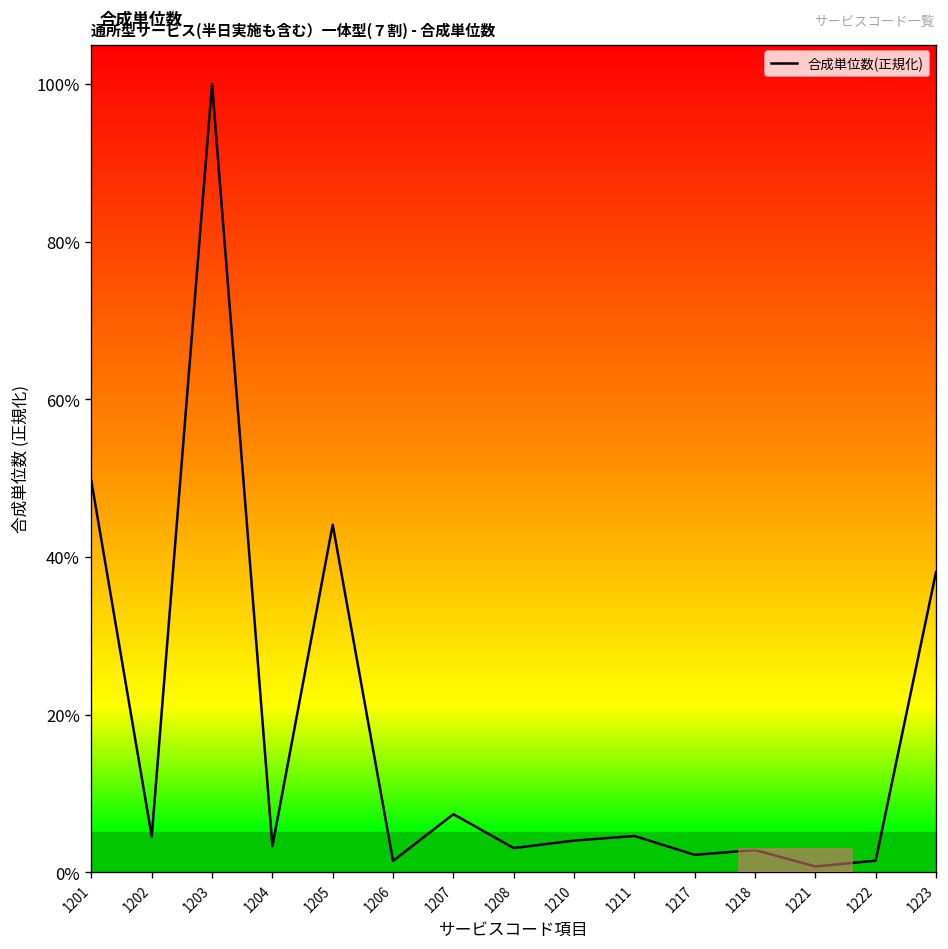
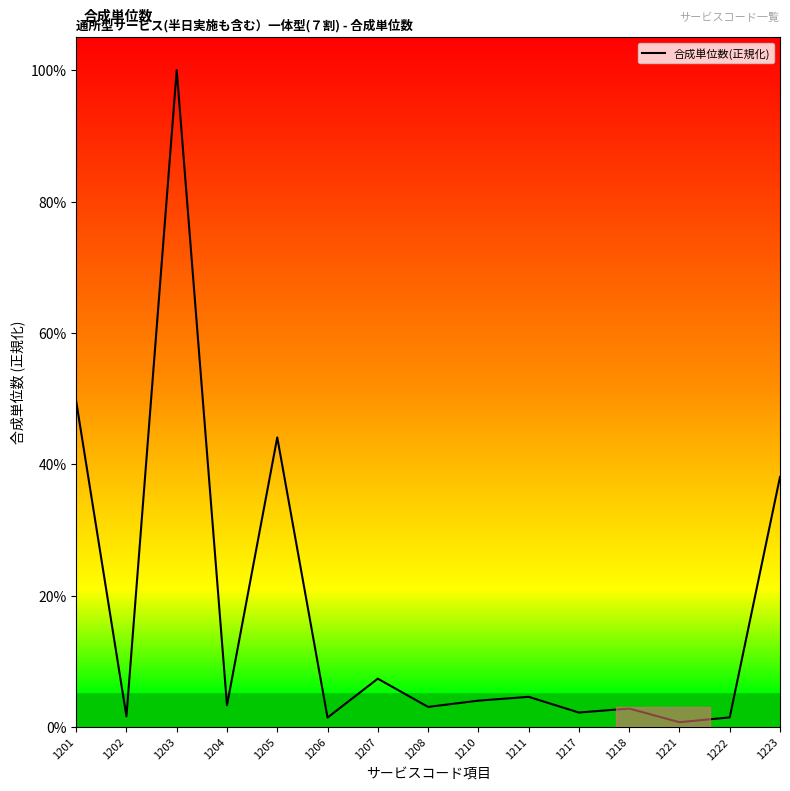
  {
    "1201": "50%",
-   "1202": "5%",
+   "1202": "2%",
    "1203": "100%",
    "1204": "3%",
    "1205": "44%",
    "1206": "1%",
    "1207": "7%",
    "1208": "3%",
    "1210": "4%",
    "1211": "5%",
    "1217": "2%",
    "1222": "1%",
    "1223": "38%"
  }
